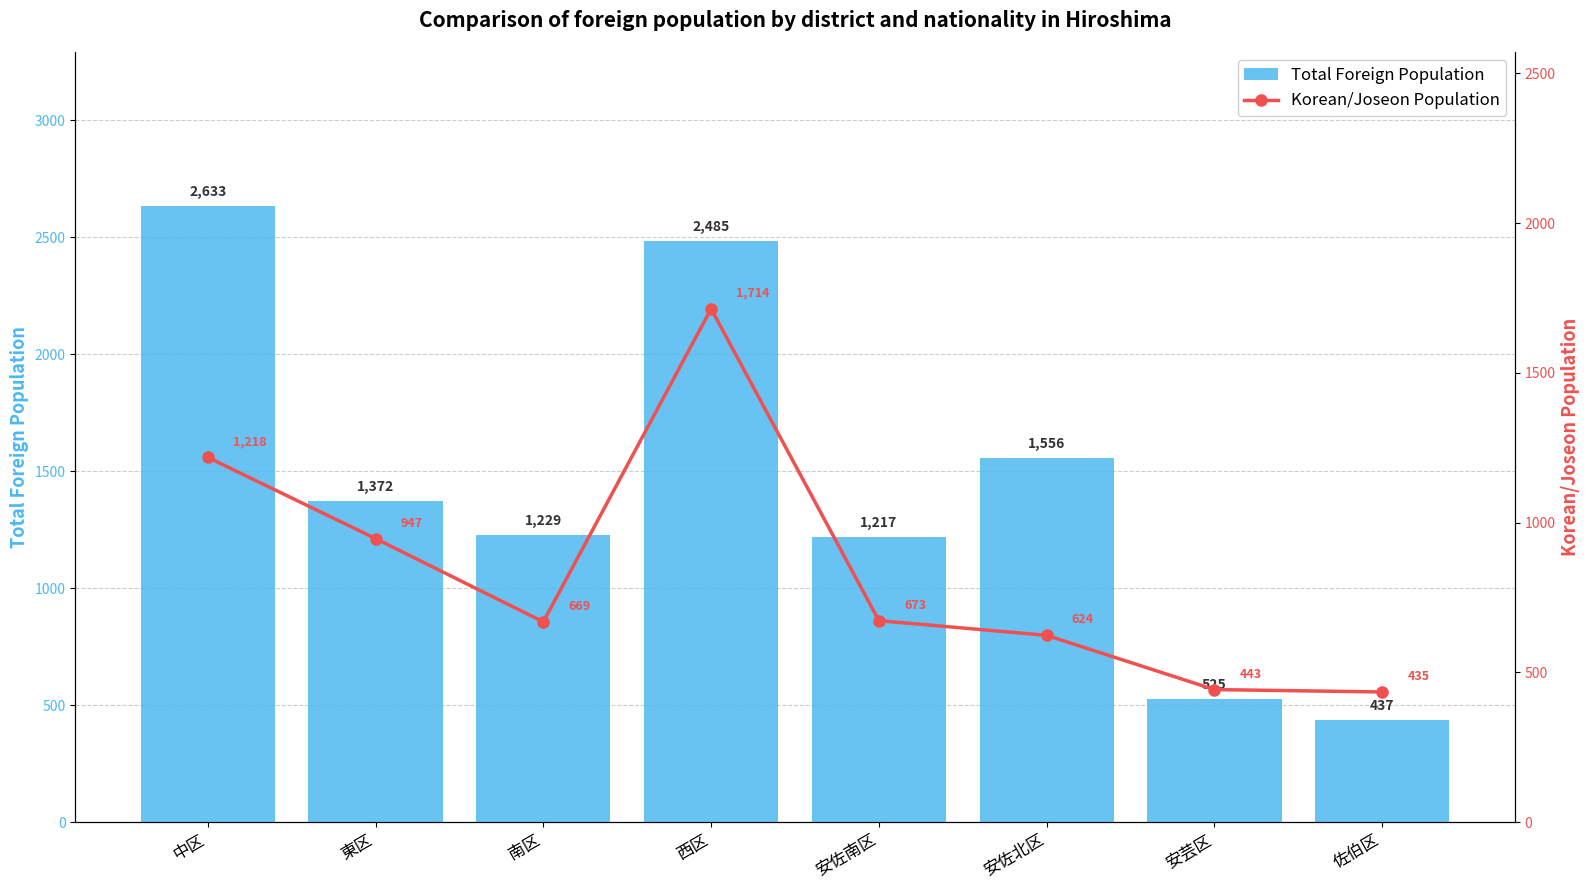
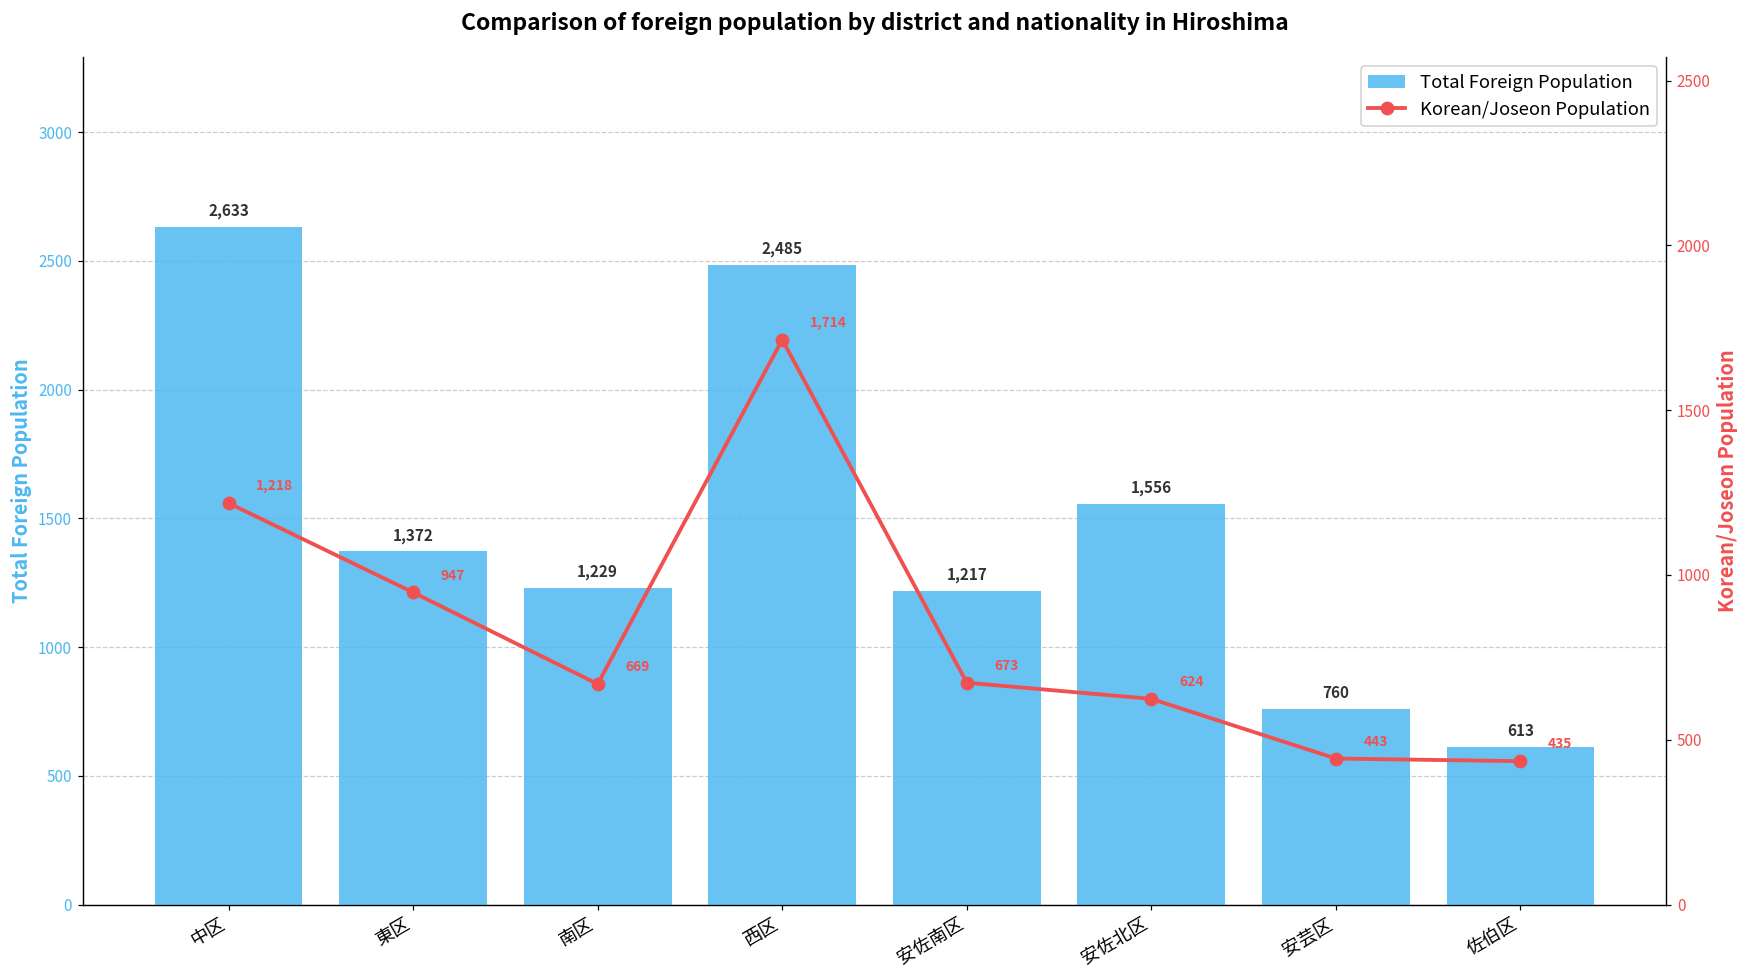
  {
    "Total Foreign Population": {
      "中区": "2,633",
      "東区": "1,372",
      "南区": "1,229",
      "西区": "2,485",
      "安佐南区": "1,217",
      "安佐北区": "1,556",
-     "安芸区": "525",
-     "佐伯区": "437"
+     "安芸区": "760",
+     "佐伯区": "613"
    }
  }
